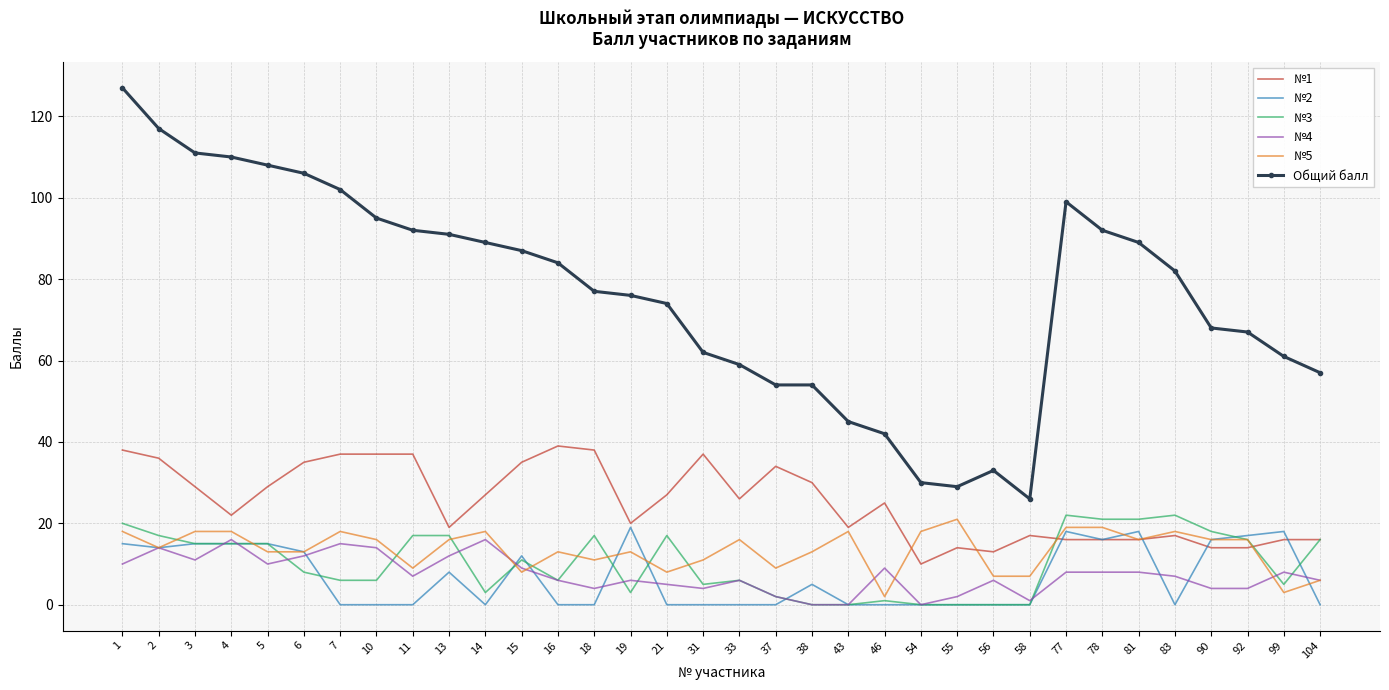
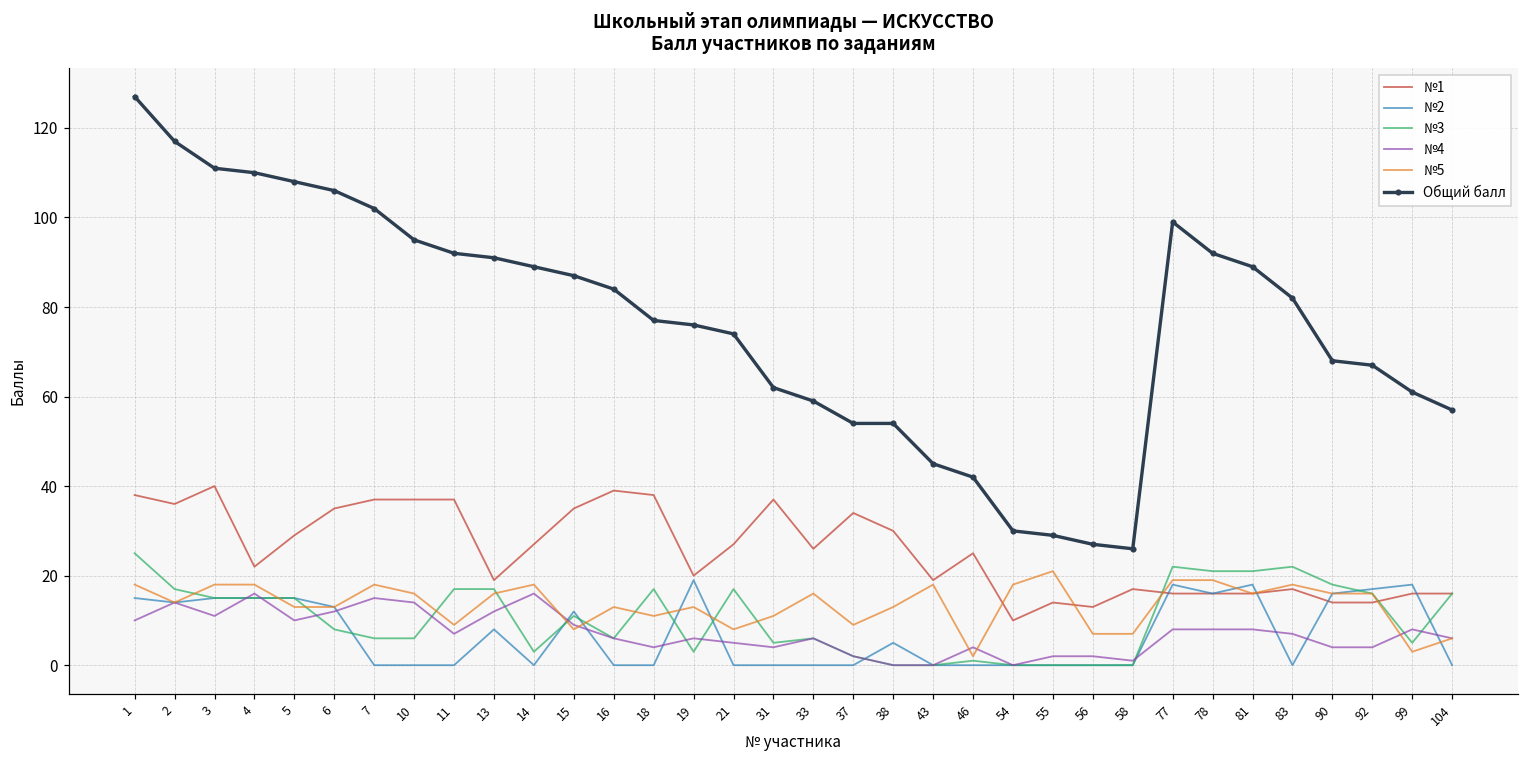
  {
    "№1": {
      "1": 38,
      "2": 36,
-     "3": 29,
+     "3": 40,
      "4": 22,
      "5": 29,
      "6": 35,
      "7": 37,
      "10": 37,
      "11": 37,
      "13": 19,
      "14": 27,
      "15": 35,
      "16": 39,
      "18": 38,
      "19": 20,
      "21": 27,
      "31": 37,
      "33": 26,
      "37": 34,
      "38": 30,
      "43": 19,
      "46": 25,
      "54": 10,
      "55": 14,
      "56": 13,
      "58": 17,
      "77": 16,
      "83": 17,
      "90": 14,
      "92": 14,
      "99": 16
    },
    "№2": {
      "1": 15,
      "7": 0,
      "10": 0,
      "11": 0,
      "13": 8,
      "14": 0,
      "15": 12,
      "16": 0,
      "18": 0,
      "19": 19,
      "21": 0,
      "31": 0,
      "33": 0,
      "37": 0,
      "38": 5,
      "46": 0,
      "77": 18,
      "81": 18,
      "83": 0,
      "92": 17,
      "99": 18,
      "104": 0
    },
    "№3": {
-     "1": 20,
+     "1": 25,
      "2": 17,
      "6": 8,
      "7": 6,
      "10": 6,
      "11": 17,
      "13": 17,
      "14": 3,
      "15": 11,
      "18": 17,
      "19": 3,
      "21": 17,
      "31": 5,
      "46": 1,
      "77": 22,
      "78": 21,
      "81": 21,
      "83": 22,
      "90": 18,
      "99": 5
    },
    "№4": {
      "1": 10,
      "3": 11,
      "4": 16,
      "5": 10,
      "6": 12,
      "7": 15,
      "10": 14,
      "11": 7,
      "13": 12,
      "14": 16,
      "15": 9,
      "18": 4,
      "19": 6,
      "21": 5,
      "31": 4,
-     "46": 9,
+     "46": 4,
      "55": 2,
-     "56": 6,
+     "56": 2,
      "58": 1,
      "77": 8,
      "78": 8,
      "81": 8,
      "83": 7,
      "90": 4,
      "92": 4,
      "99": 8
    },
    "№5": {
      "1": 18,
      "3": 18,
      "4": 18,
      "5": 13,
      "7": 18,
      "10": 16,
      "11": 9,
      "13": 16,
      "14": 18,
      "15": 8,
      "16": 13,
      "18": 11,
      "19": 13,
      "21": 8,
      "31": 11,
      "33": 16,
      "37": 9,
      "38": 13,
      "43": 18,
      "46": 2,
      "54": 18,
      "55": 21,
      "56": 7,
      "58": 7,
      "77": 19,
      "78": 19,
      "83": 18,
      "99": 3
    },
    "Общий балл": {
      "1": 127,
      "2": 117,
      "3": 111,
      "4": 110,
      "5": 108,
      "6": 106,
      "7": 102,
      "10": 95,
      "11": 92,
      "13": 91,
      "14": 89,
      "15": 87,
      "16": 84,
      "18": 77,
      "19": 76,
      "21": 74,
      "31": 62,
      "33": 59,
      "37": 54,
      "38": 54,
      "43": 45,
      "46": 42,
      "54": 30,
      "55": 29,
-     "56": 33,
+     "56": 27,
      "58": 26,
      "77": 99,
      "78": 92,
      "81": 89,
      "83": 82,
      "90": 68,
      "92": 67,
      "99": 61,
      "104": 57
    }
  }
